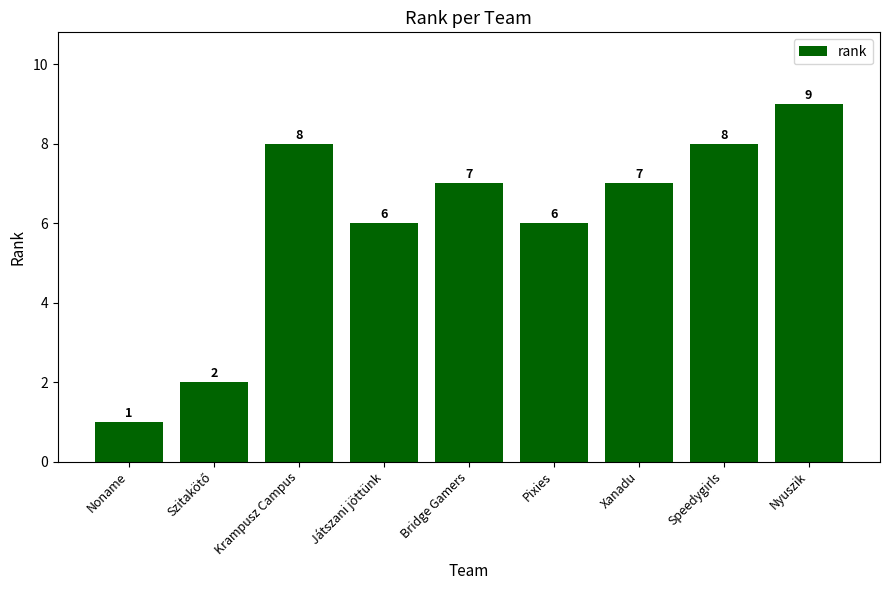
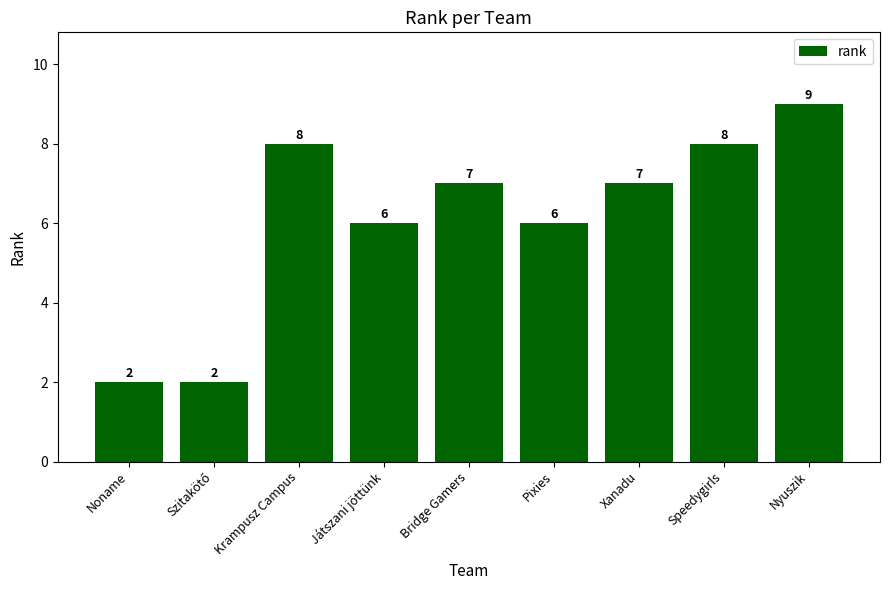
  {
-   "Noname": 1,
+   "Noname": 2,
    "Szitakötő": 2,
    "Krampusz Campus": 8,
    "Játszani jöttünk": 6,
    "Bridge Gamers": 7,
    "Pixies": 6,
    "Xanadu": 7,
    "Speedygirls": 8,
    "Nyuszik": 9
  }
